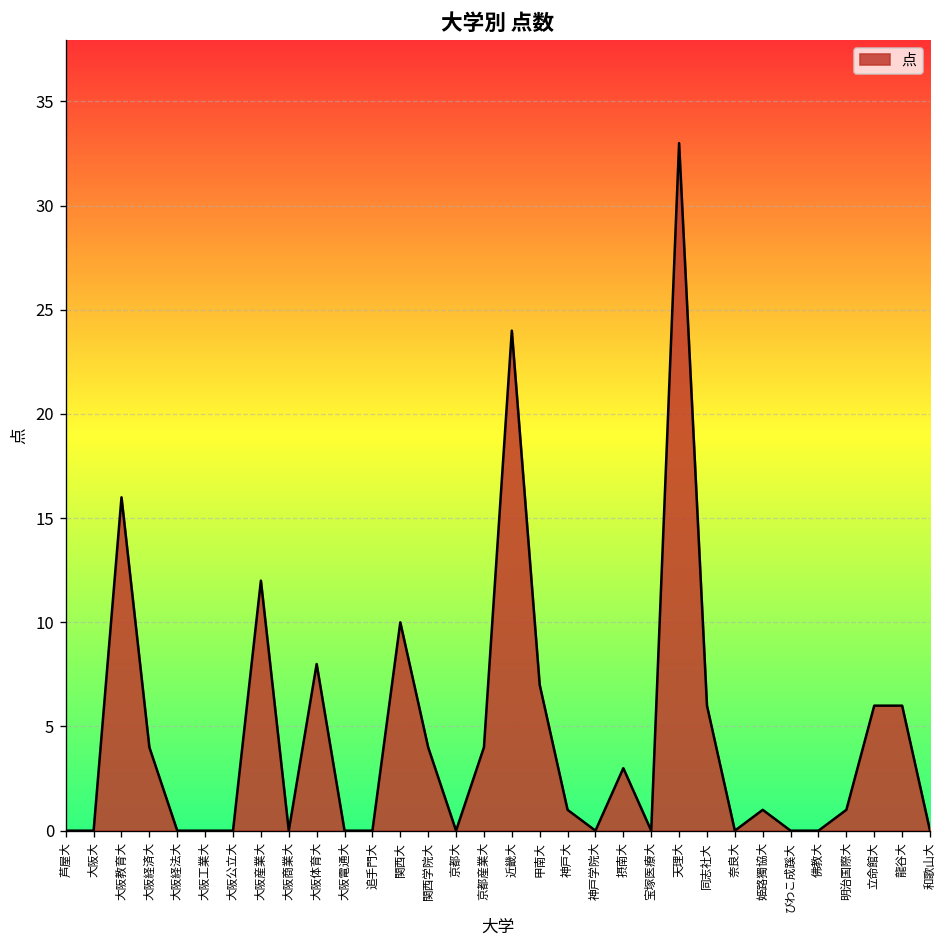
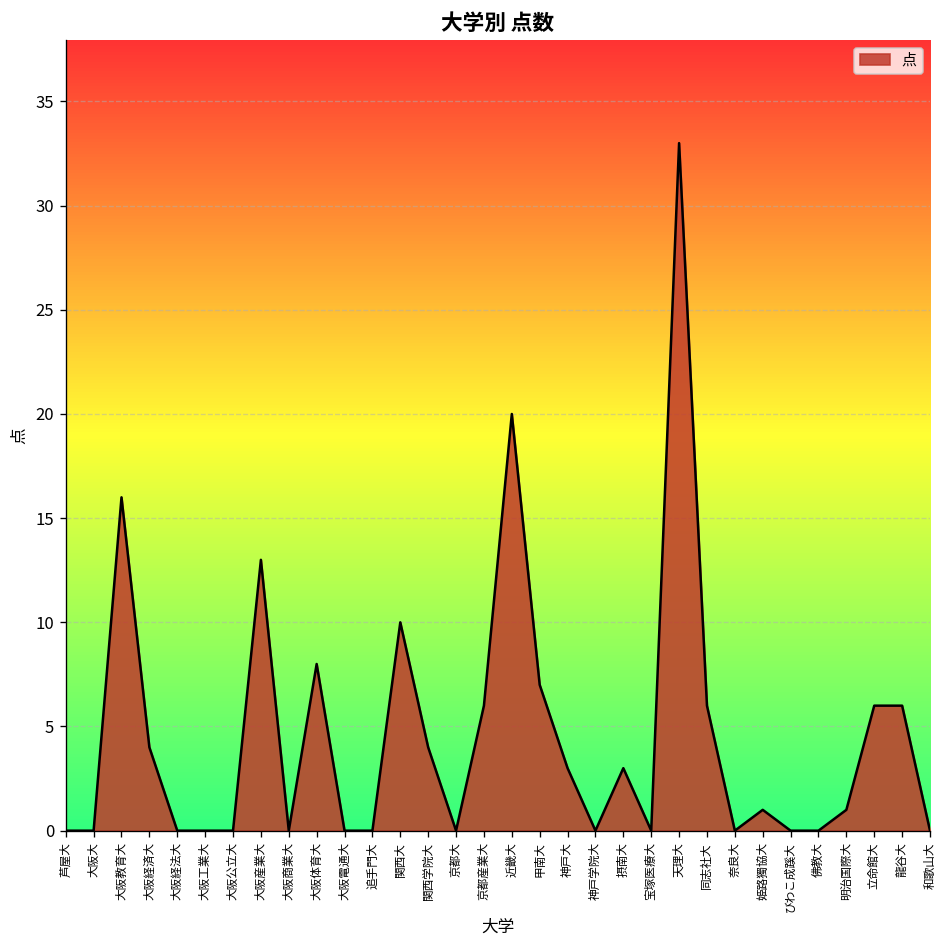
  {
    "芦屋大": 0,
    "大阪大": 0,
    "大阪教育大": 16,
    "大阪経済大": 4,
    "大阪経法大": 0,
    "大阪工業大": 0,
    "大阪公立大": 0,
-   "大阪産業大": 12,
+   "大阪産業大": 13,
    "大阪商業大": 0,
    "大阪体育大": 8,
    "大阪電通大": 0,
    "追手門大": 0,
    "関西大": 10,
    "関西学院大": 4,
    "京都大": 0,
-   "京都産業大": 4,
-   "近畿大": 24,
+   "京都産業大": 6,
+   "近畿大": 20,
    "甲南大": 7,
-   "神戸大": 1,
+   "神戸大": 3,
    "神戸学院大": 0,
    "摂南大": 3,
    "宝塚医療大": 0,
    "天理大": 33,
    "同志社大": 6,
    "奈良大": 0,
    "姫路獨協大": 1,
    "びわこ成蹊大": 0,
    "佛教大": 0,
    "明治国際大": 1,
    "立命館大": 6,
    "龍谷大": 6,
    "和歌山大": 0
  }
